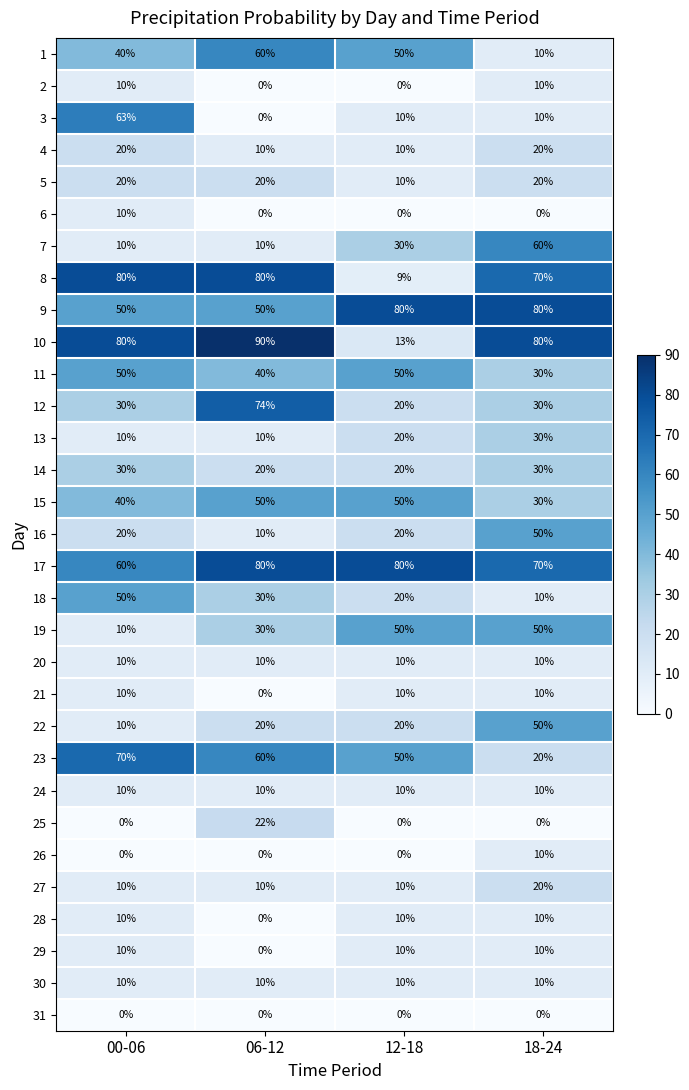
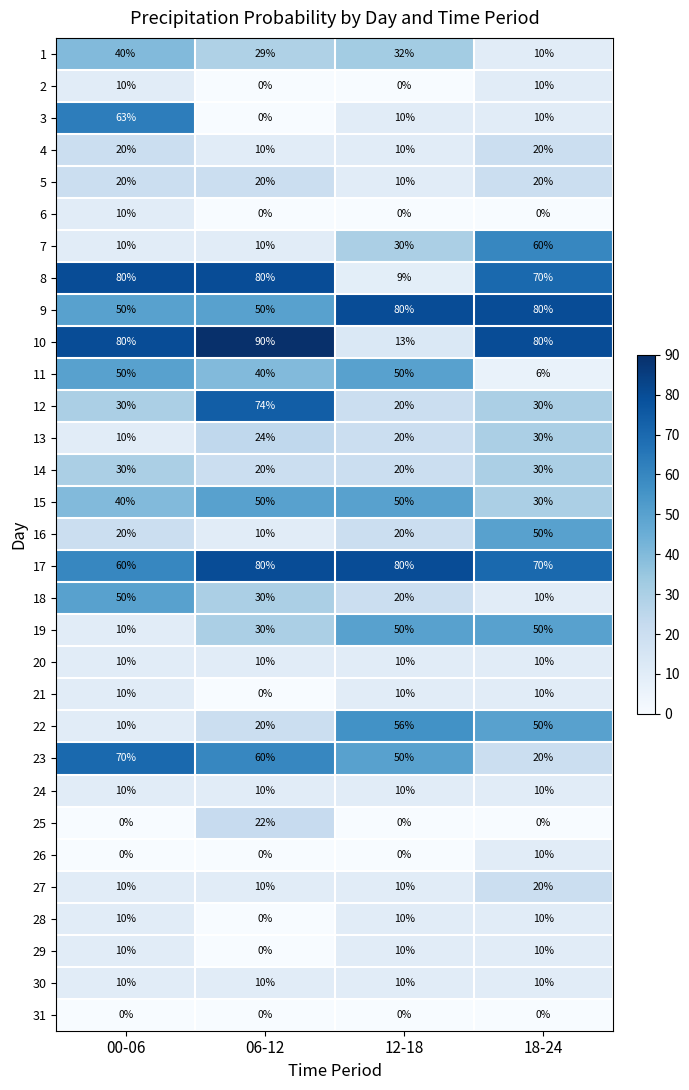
  {
    "1": {
      "00-06": "40%",
-     "06-12": "60%",
-     "12-18": "50%",
+     "06-12": "29%",
+     "12-18": "32%",
      "18-24": "10%"
    },
    "2": {
      "00-06": "10%",
      "06-12": "0%",
      "12-18": "0%",
      "18-24": "10%"
    },
    "3": {
      "00-06": "63%",
      "06-12": "0%",
      "12-18": "10%",
      "18-24": "10%"
    },
    "4": {
      "00-06": "20%",
      "06-12": "10%",
      "12-18": "10%",
      "18-24": "20%"
    },
    "5": {
      "00-06": "20%",
      "06-12": "20%",
      "12-18": "10%",
      "18-24": "20%"
    },
    "6": {
      "00-06": "10%",
      "06-12": "0%",
      "12-18": "0%",
      "18-24": "0%"
    },
    "7": {
      "00-06": "10%",
      "06-12": "10%",
      "12-18": "30%",
      "18-24": "60%"
    },
    "8": {
      "00-06": "80%",
      "06-12": "80%",
      "12-18": "9%",
      "18-24": "70%"
    },
    "9": {
      "00-06": "50%",
      "06-12": "50%",
      "12-18": "80%",
      "18-24": "80%"
    },
    "10": {
      "00-06": "80%",
      "06-12": "90%",
      "12-18": "13%",
      "18-24": "80%"
    },
    "11": {
      "00-06": "50%",
      "06-12": "40%",
      "12-18": "50%",
-     "18-24": "30%"
+     "18-24": "6%"
    },
    "12": {
      "00-06": "30%",
      "06-12": "74%",
      "12-18": "20%",
      "18-24": "30%"
    },
    "13": {
      "00-06": "10%",
-     "06-12": "10%",
+     "06-12": "24%",
      "12-18": "20%",
      "18-24": "30%"
    },
    "14": {
      "00-06": "30%",
      "06-12": "20%",
      "12-18": "20%",
      "18-24": "30%"
    },
    "15": {
      "00-06": "40%",
      "06-12": "50%",
      "12-18": "50%",
      "18-24": "30%"
    },
    "16": {
      "00-06": "20%",
      "06-12": "10%",
      "12-18": "20%",
      "18-24": "50%"
    },
    "17": {
      "00-06": "60%",
      "06-12": "80%",
      "12-18": "80%",
      "18-24": "70%"
    },
    "18": {
      "00-06": "50%",
      "06-12": "30%",
      "12-18": "20%",
      "18-24": "10%"
    },
    "19": {
      "00-06": "10%",
      "06-12": "30%",
      "12-18": "50%",
      "18-24": "50%"
    },
    "20": {
      "00-06": "10%",
      "06-12": "10%",
      "12-18": "10%",
      "18-24": "10%"
    },
    "21": {
      "00-06": "10%",
      "06-12": "0%",
      "12-18": "10%",
      "18-24": "10%"
    },
    "22": {
      "00-06": "10%",
      "06-12": "20%",
-     "12-18": "20%",
+     "12-18": "56%",
      "18-24": "50%"
    },
    "23": {
      "00-06": "70%",
      "06-12": "60%",
      "12-18": "50%",
      "18-24": "20%"
    },
    "24": {
      "00-06": "10%",
      "06-12": "10%",
      "12-18": "10%",
      "18-24": "10%"
    },
    "25": {
      "00-06": "0%",
      "06-12": "22%",
      "12-18": "0%",
      "18-24": "0%"
    },
    "26": {
      "00-06": "0%",
      "06-12": "0%",
      "12-18": "0%",
      "18-24": "10%"
    },
    "27": {
      "00-06": "10%",
      "06-12": "10%",
      "12-18": "10%",
      "18-24": "20%"
    },
    "28": {
      "00-06": "10%",
      "06-12": "0%",
      "12-18": "10%",
      "18-24": "10%"
    },
    "29": {
      "00-06": "10%",
      "06-12": "0%",
      "12-18": "10%",
      "18-24": "10%"
    },
    "30": {
      "00-06": "10%",
      "06-12": "10%",
      "12-18": "10%",
      "18-24": "10%"
    },
    "31": {
      "00-06": "0%",
      "06-12": "0%",
      "12-18": "0%",
      "18-24": "0%"
    }
  }
